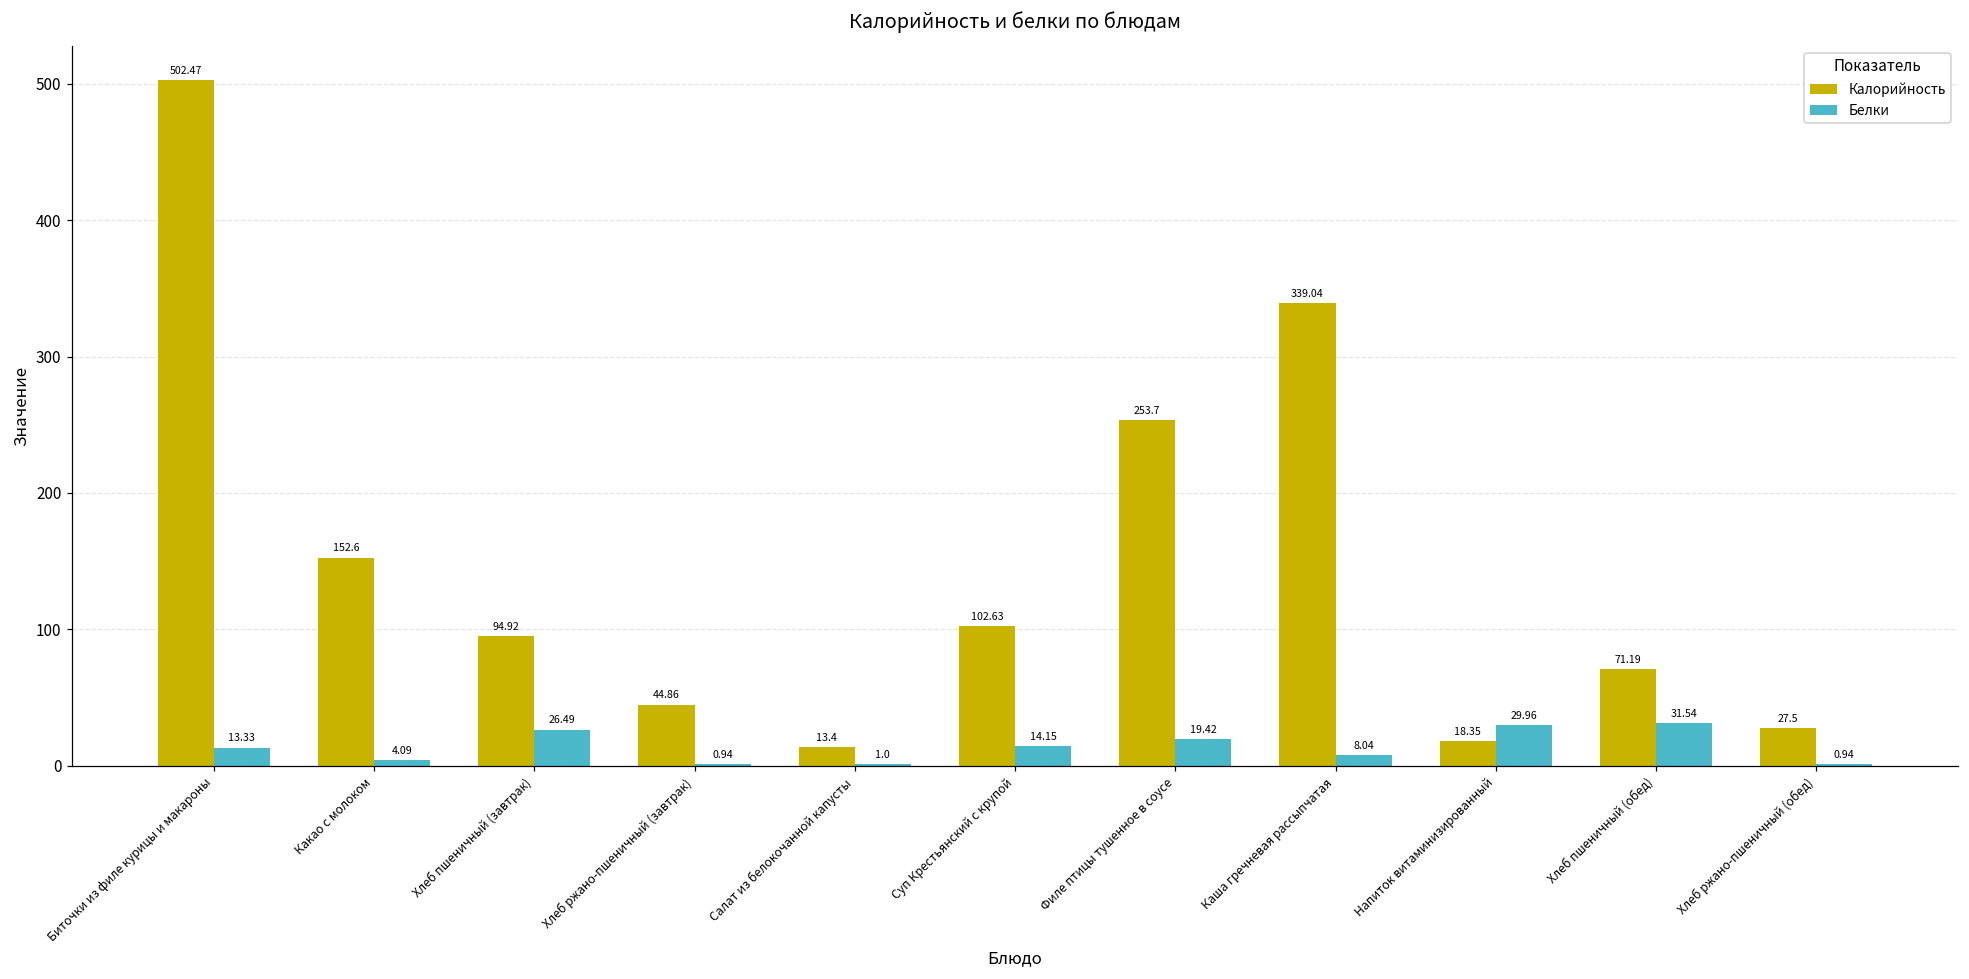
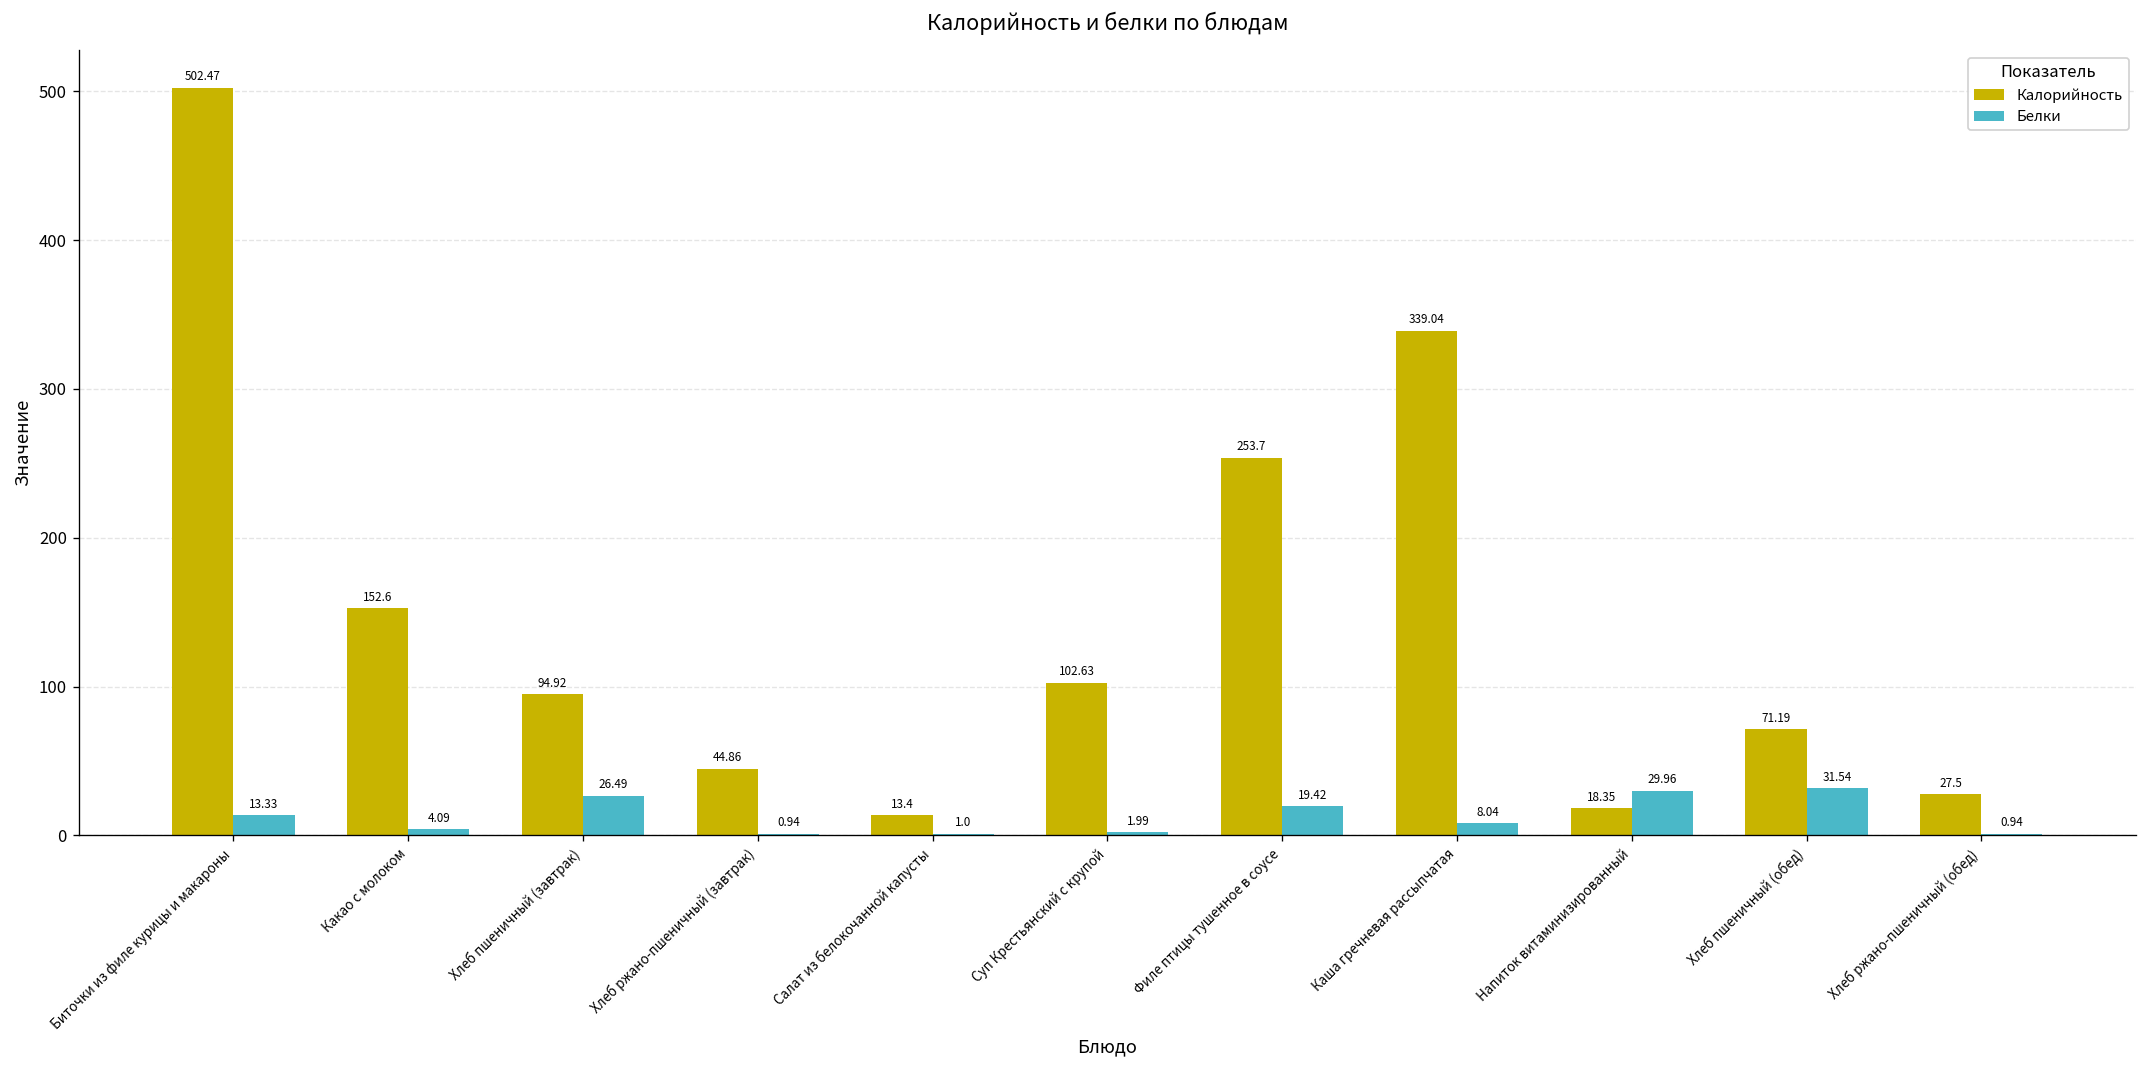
  {
    "Калорийность": {
      "Биточки из филе курицы и макароны": 502.47,
      "Какао с молоком": 152.6,
      "Хлеб пшеничный (завтрак)": 94.92,
      "Хлеб ржано-пшеничный (завтрак)": 44.86,
      "Салат из белокочанной капусты": 13.4,
      "Суп Крестьянский с крупой": 102.63,
      "Филе птицы тушенное в соусе": 253.7,
      "Каша гречневая рассыпчатая": 339.04,
      "Напиток витаминизированный": 18.35,
      "Хлеб пшеничный (обед)": 71.19,
      "Хлеб ржано-пшеничный (обед)": 27.5
    },
    "Белки": {
      "Биточки из филе курицы и макароны": 13.33,
      "Какао с молоком": 4.09,
      "Хлеб пшеничный (завтрак)": 26.49,
      "Хлеб ржано-пшеничный (завтрак)": 0.94,
      "Салат из белокочанной капусты": 1.0,
-     "Суп Крестьянский с крупой": 14.15,
+     "Суп Крестьянский с крупой": 1.99,
      "Филе птицы тушенное в соусе": 19.42,
      "Каша гречневая рассыпчатая": 8.04,
      "Напиток витаминизированный": 29.96,
      "Хлеб пшеничный (обед)": 31.54,
      "Хлеб ржано-пшеничный (обед)": 0.94
    }
  }
